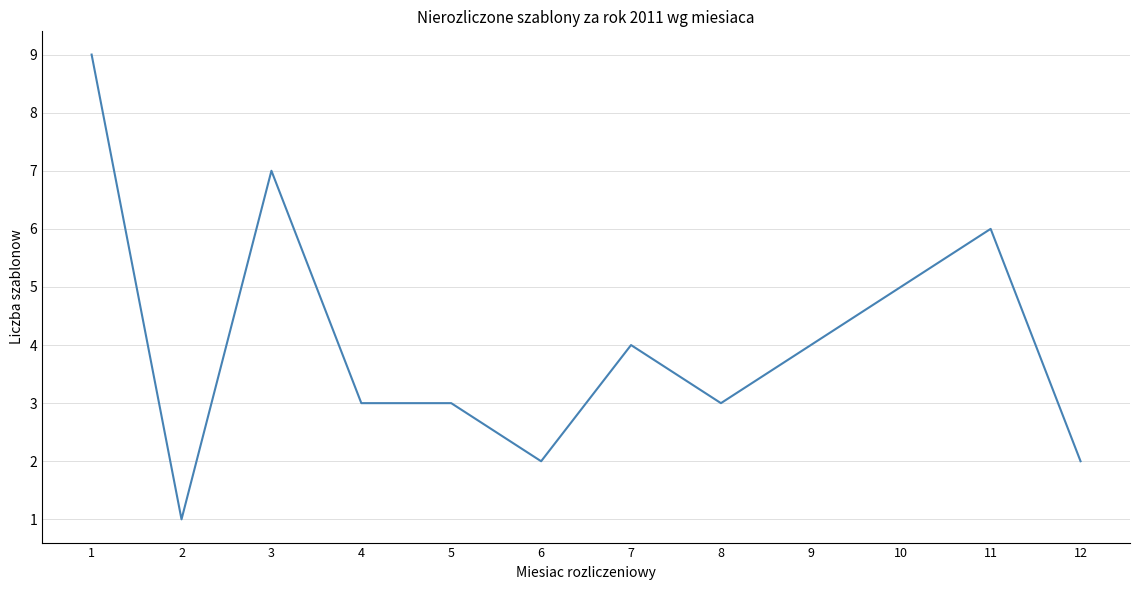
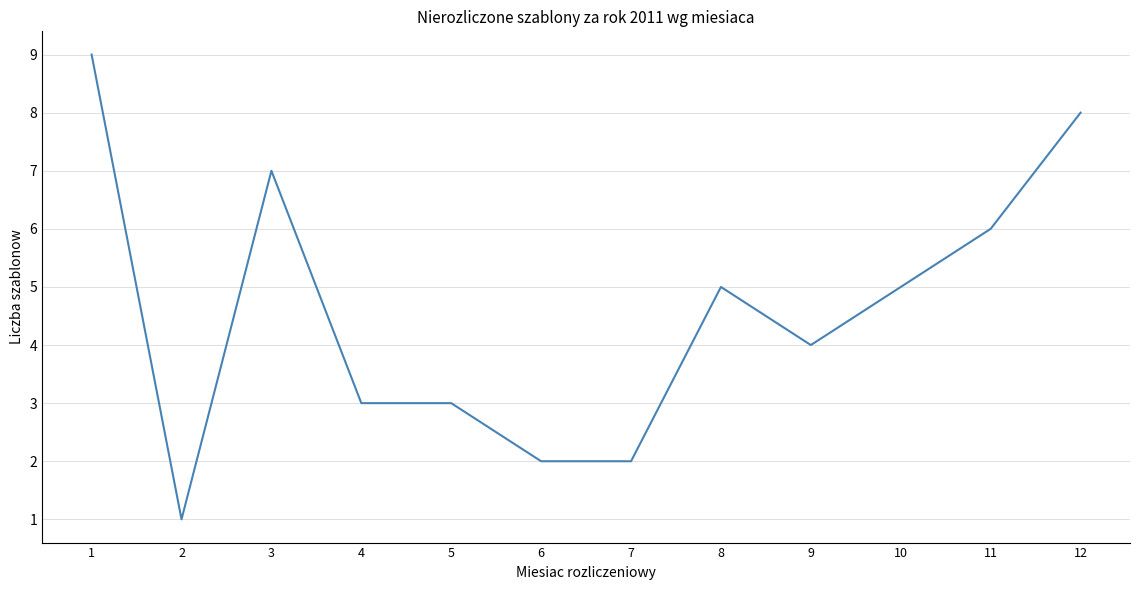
  {
    "1": 9,
    "2": 1,
    "3": 7,
    "4": 3,
    "5": 3,
    "6": 2,
-   "7": 4,
-   "8": 3,
+   "7": 2,
+   "8": 5,
    "9": 4,
    "10": 5,
    "11": 6,
-   "12": 2
+   "12": 8
  }
